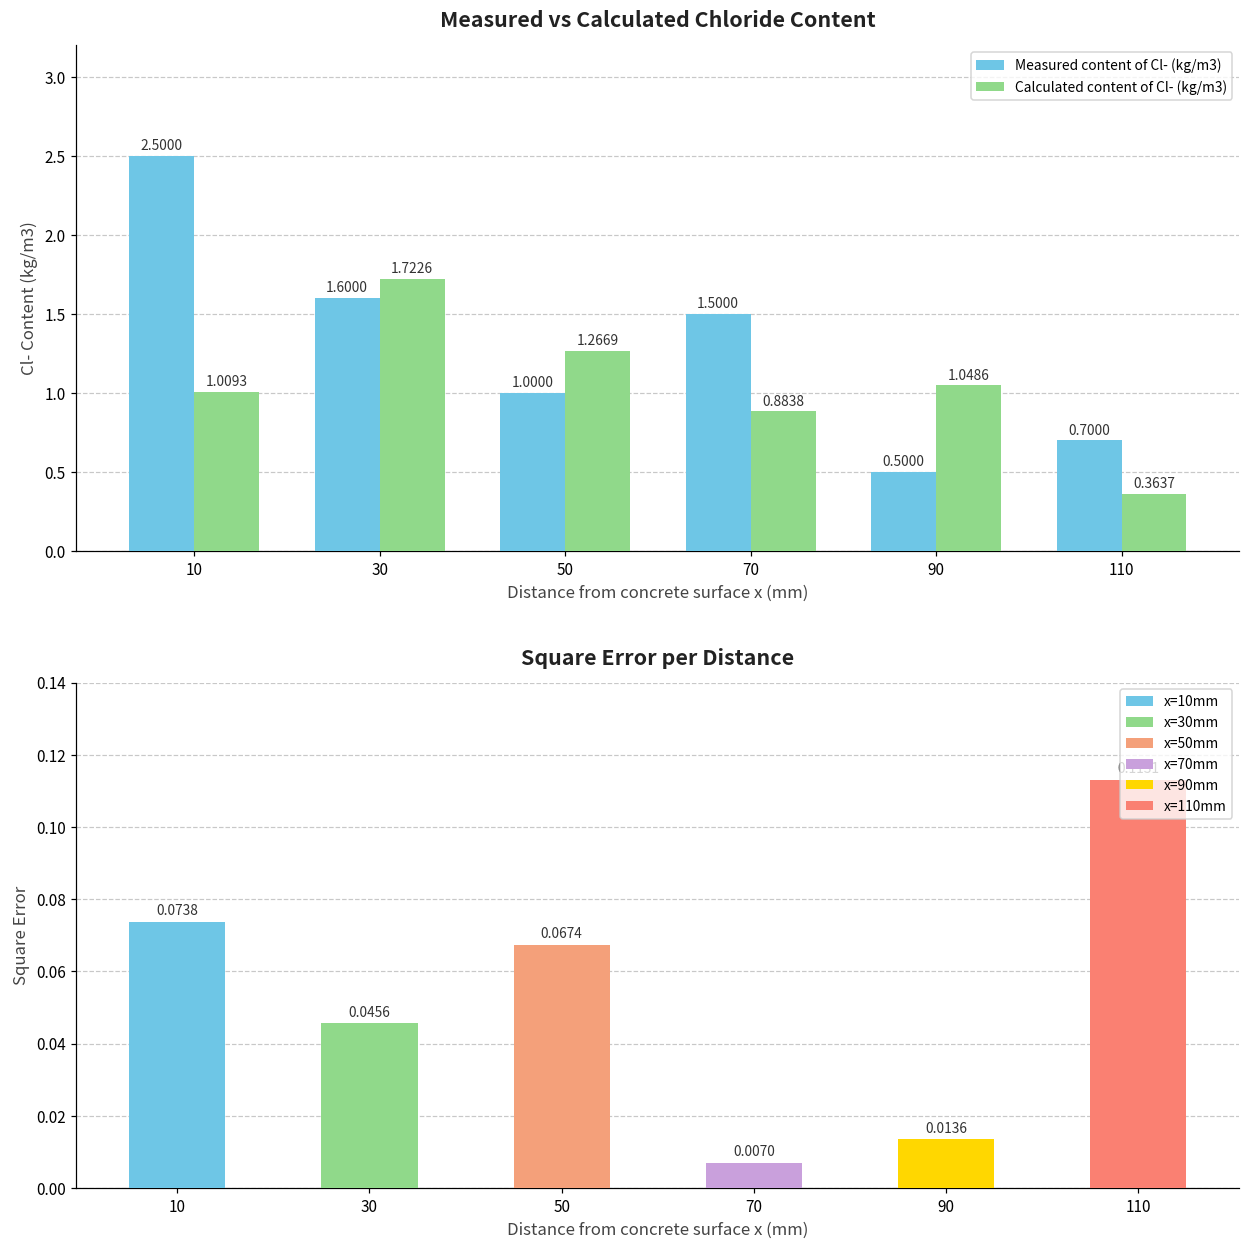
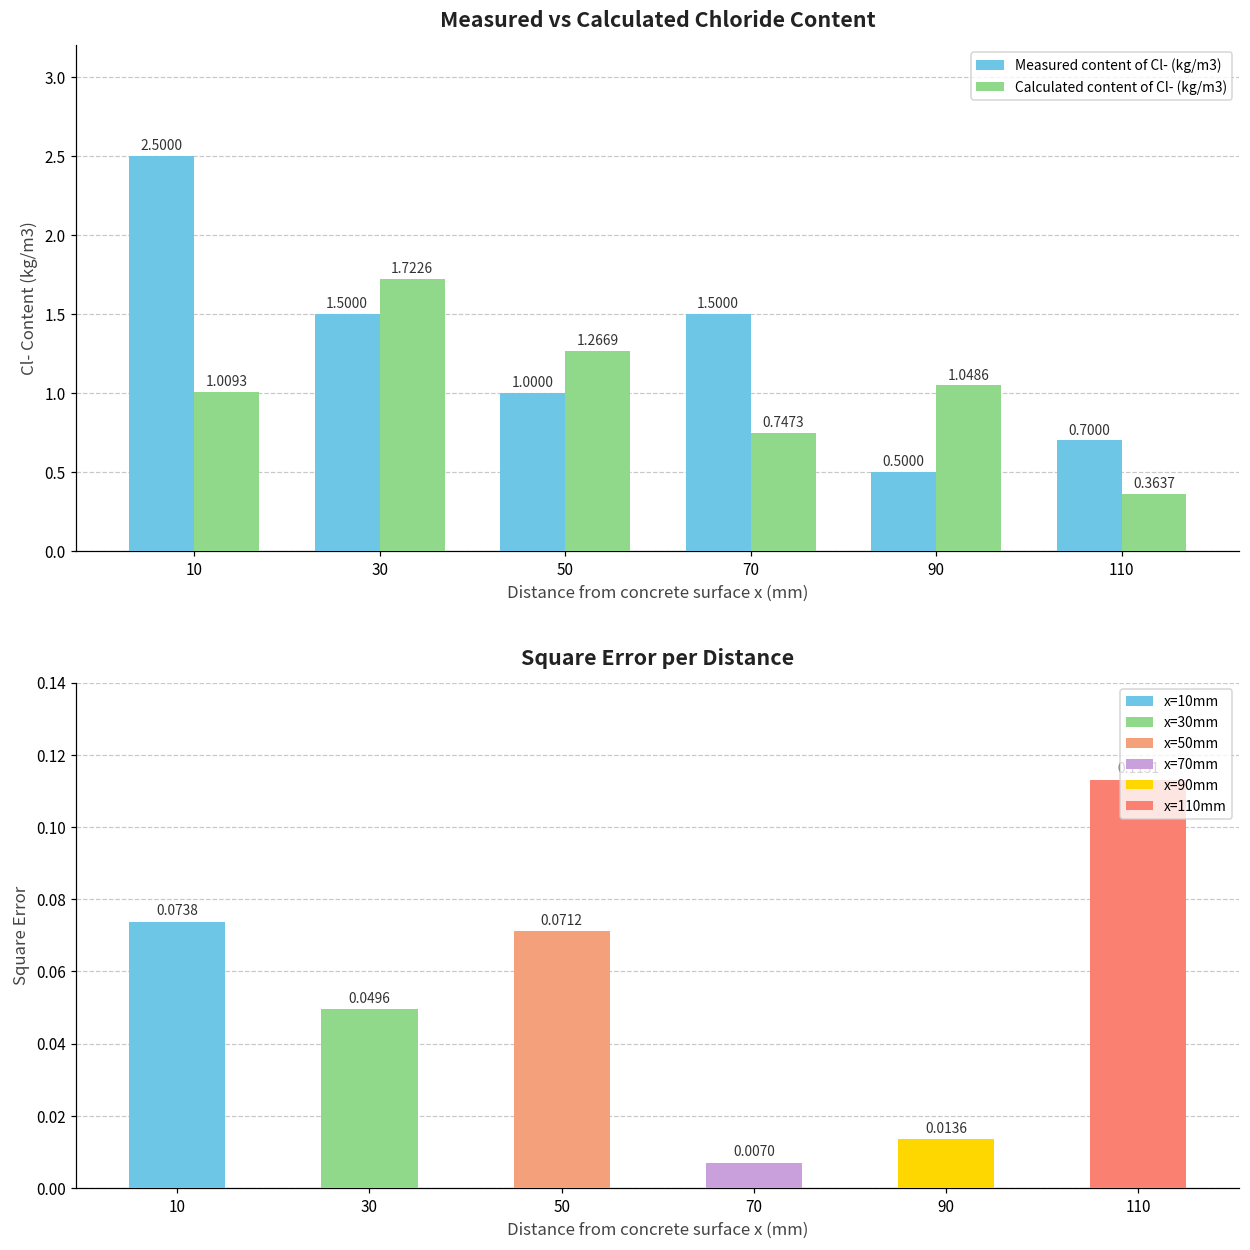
  {
    "Measured vs Calculated Chloride Content": {
      "Measured content of Cl- (kg/m3)": {
        "10": 2.5000,
-       "30": 1.6000,
+       "30": 1.5000,
        "50": 1.0000,
        "70": 1.5000,
        "90": 0.5000,
        "110": 0.7000
      },
      "Calculated content of Cl- (kg/m3)": {
        "10": 1.0093,
        "30": 1.7226,
        "50": 1.2669,
-       "70": 0.8838,
+       "70": 0.7473,
        "90": 1.0486,
        "110": 0.3637
      }
    },
    "Square Error per Distance": {
      "10": 0.0738,
-     "30": 0.0456,
-     "50": 0.0674,
+     "30": 0.0496,
+     "50": 0.0712,
      "70": 0.0070,
      "90": 0.0136
    }
  }
